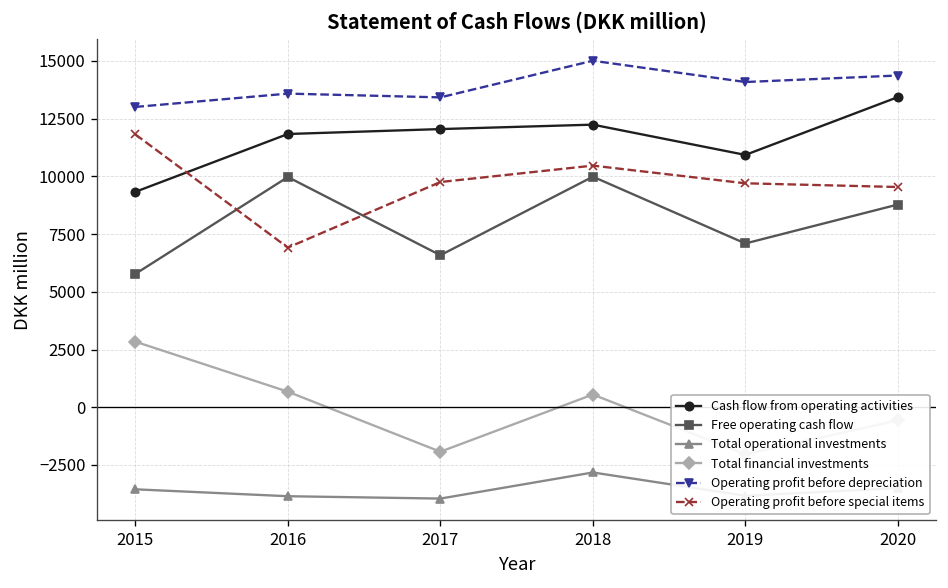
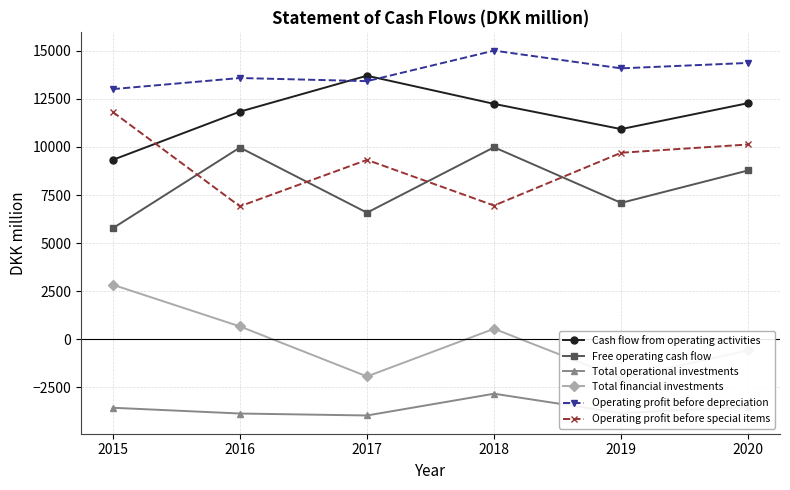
  {
    "Cash flow from operating activities": {
      "2015": 9300,
      "2016": 11800,
-     "2017": 12000,
+     "2017": 13700,
      "2018": 12200,
      "2019": 10900,
-     "2020": 13400
+     "2020": 12300
    },
    "Free operating cash flow": {
      "2015": 5800,
      "2016": 10000,
      "2017": 6600,
      "2018": 10000,
      "2019": 7100,
      "2020": 8800
    },
    "Operating profit before depreciation": {
      "2015": 13000,
      "2016": 13600,
      "2017": 13400,
      "2018": 15000,
      "2019": 14100,
      "2020": 14400
    },
    "Operating profit before special items": {
      "2015": 11800,
      "2016": 6900,
-     "2017": 9800,
-     "2018": 10500,
+     "2017": 9300,
+     "2018": 7000,
      "2019": 9700,
-     "2020": 9500
+     "2020": 10100
    }
  }
